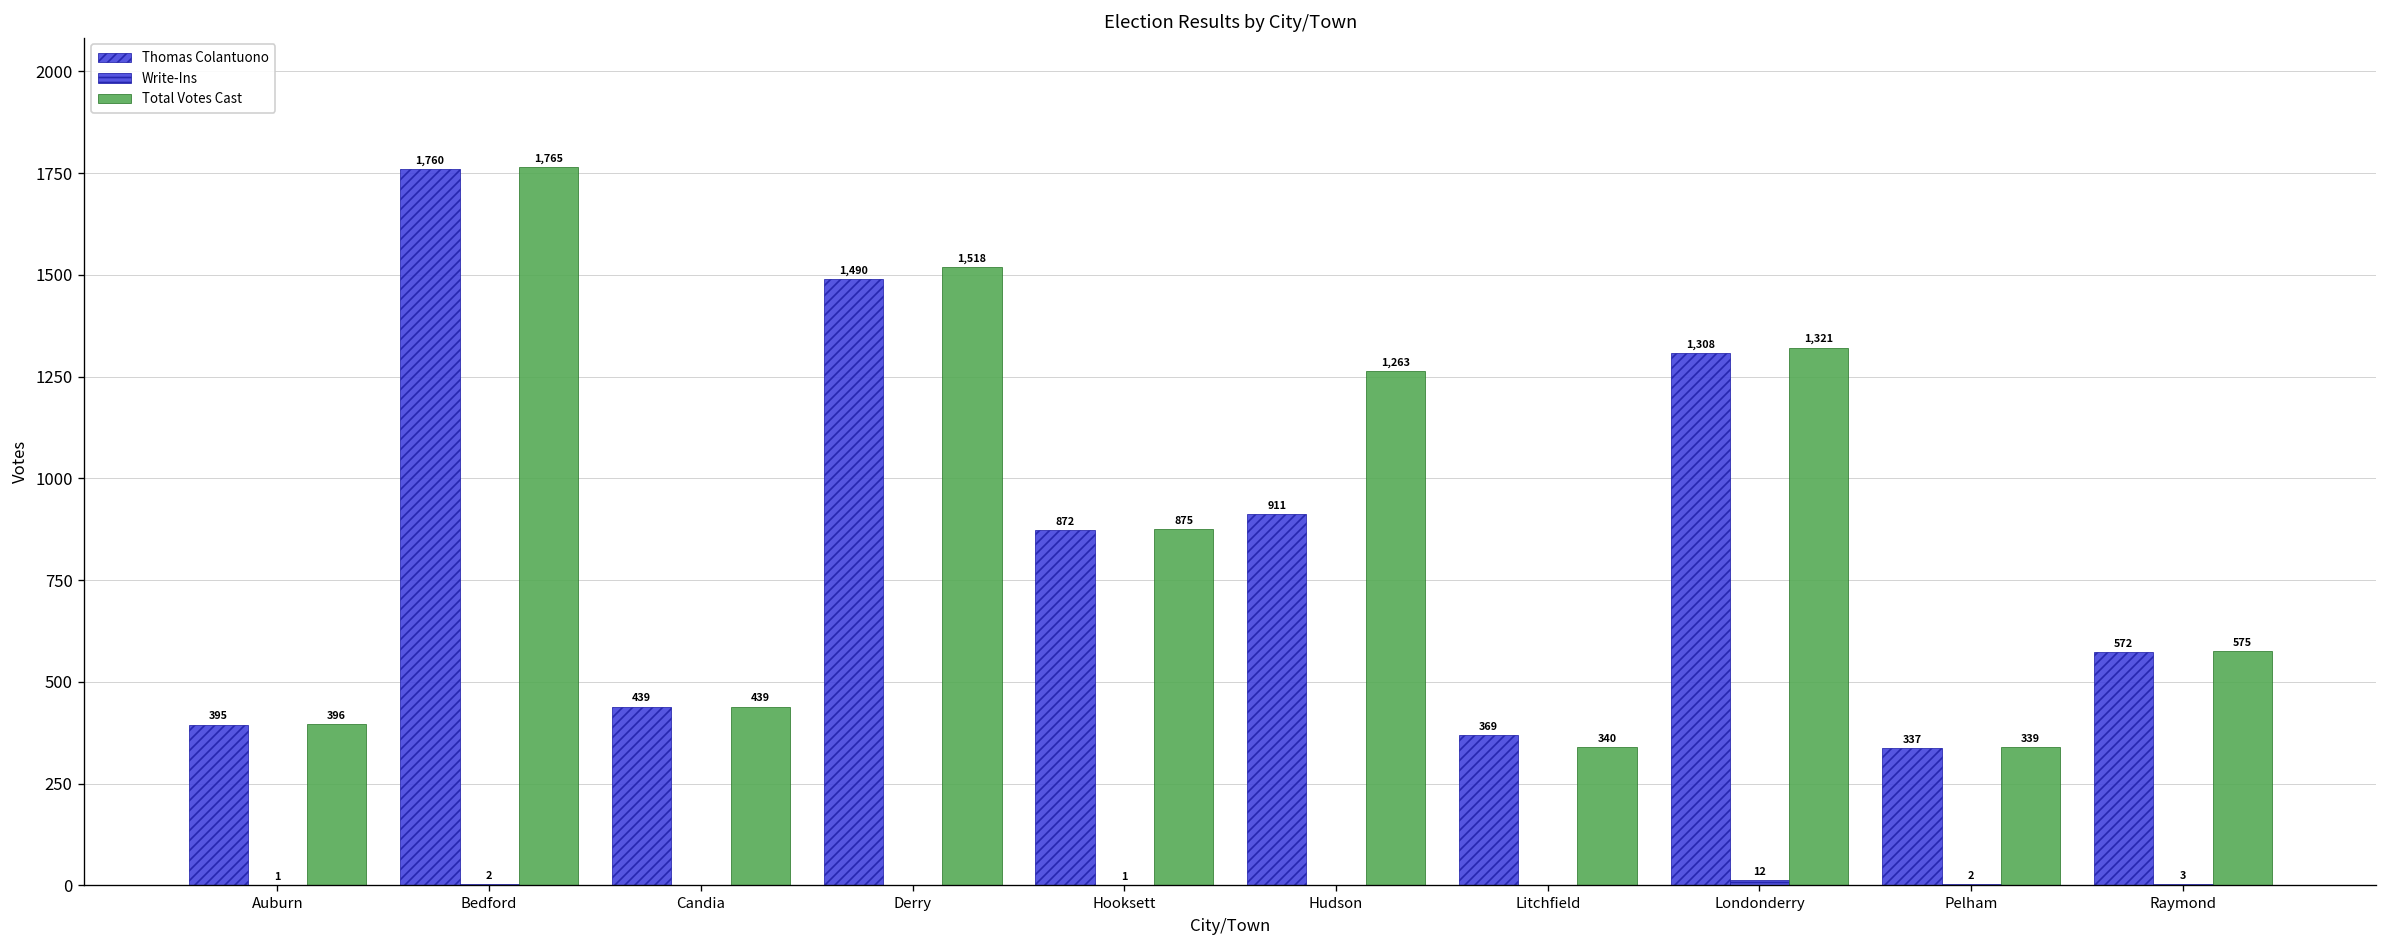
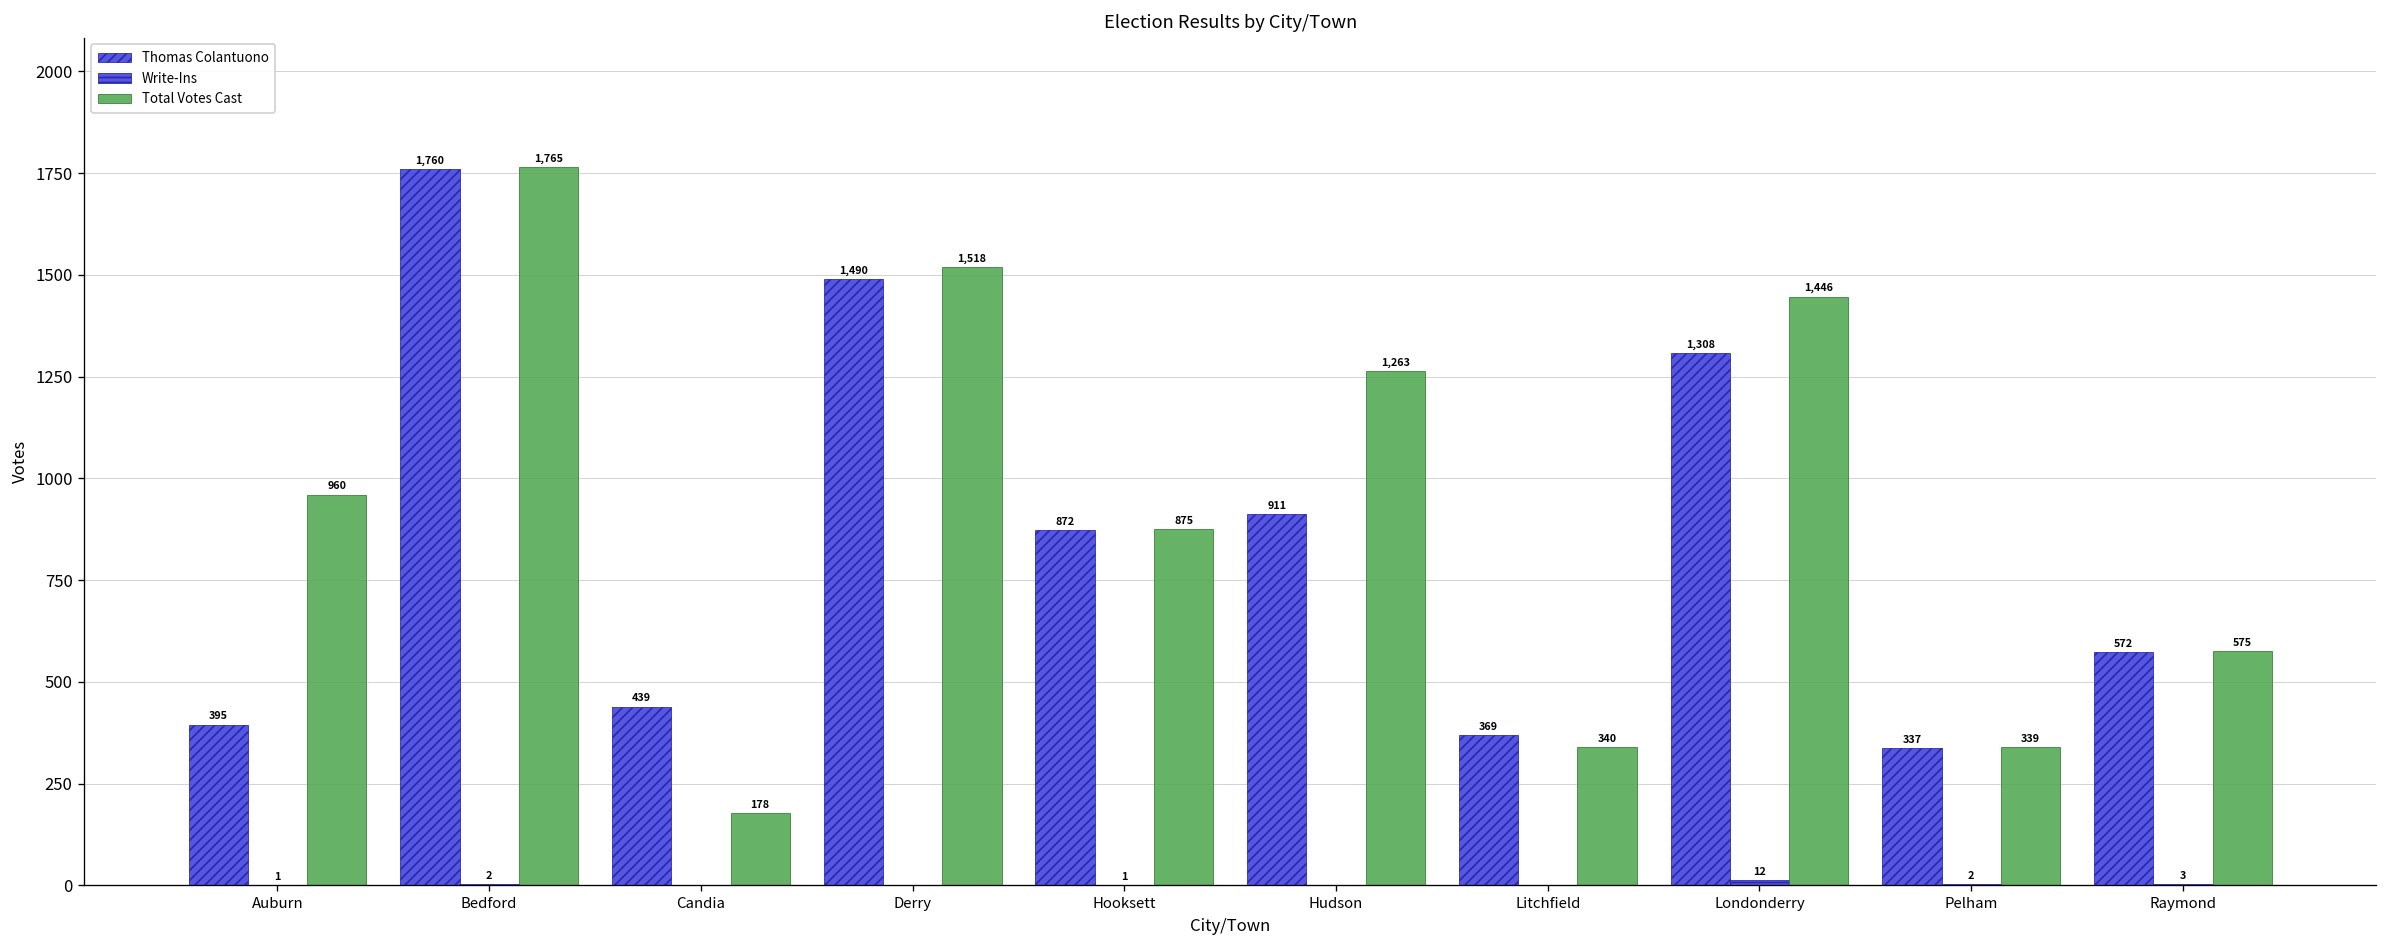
  {
    "Total Votes Cast": {
-     "Auburn": "396",
+     "Auburn": "960",
      "Bedford": "1,765",
-     "Candia": "439",
+     "Candia": "178",
      "Derry": "1,518",
      "Hooksett": "875",
      "Hudson": "1,263",
      "Litchfield": "340",
-     "Londonderry": "1,321",
+     "Londonderry": "1,446",
      "Pelham": "339",
      "Raymond": "575"
    }
  }
